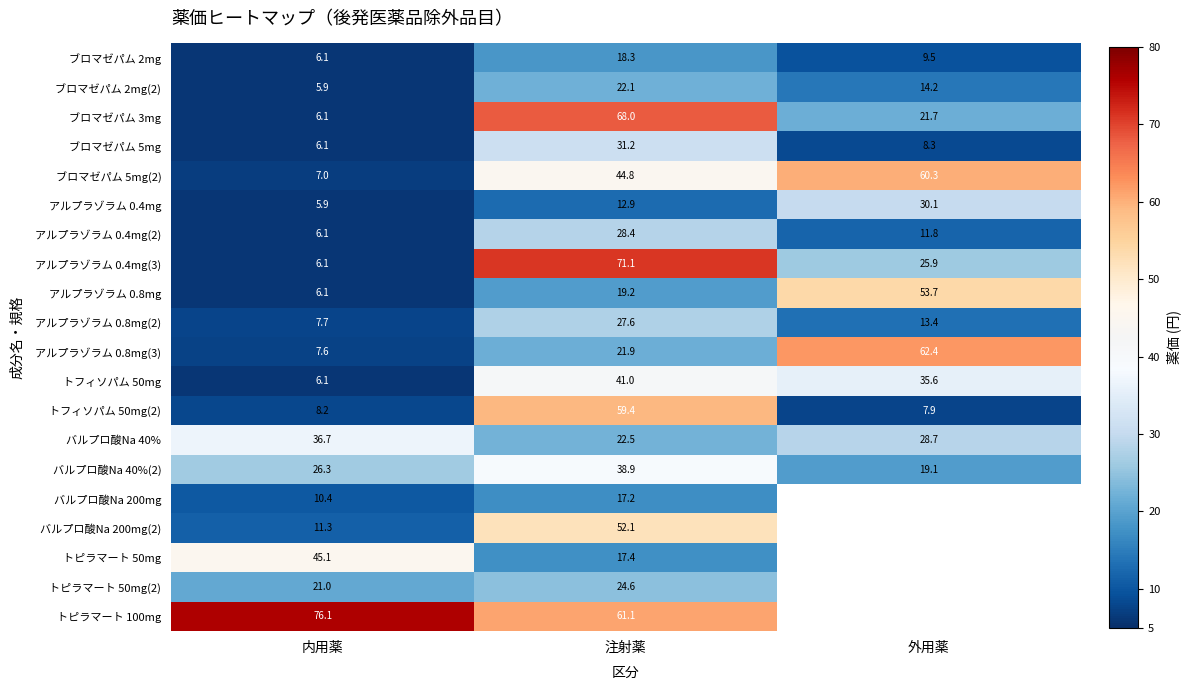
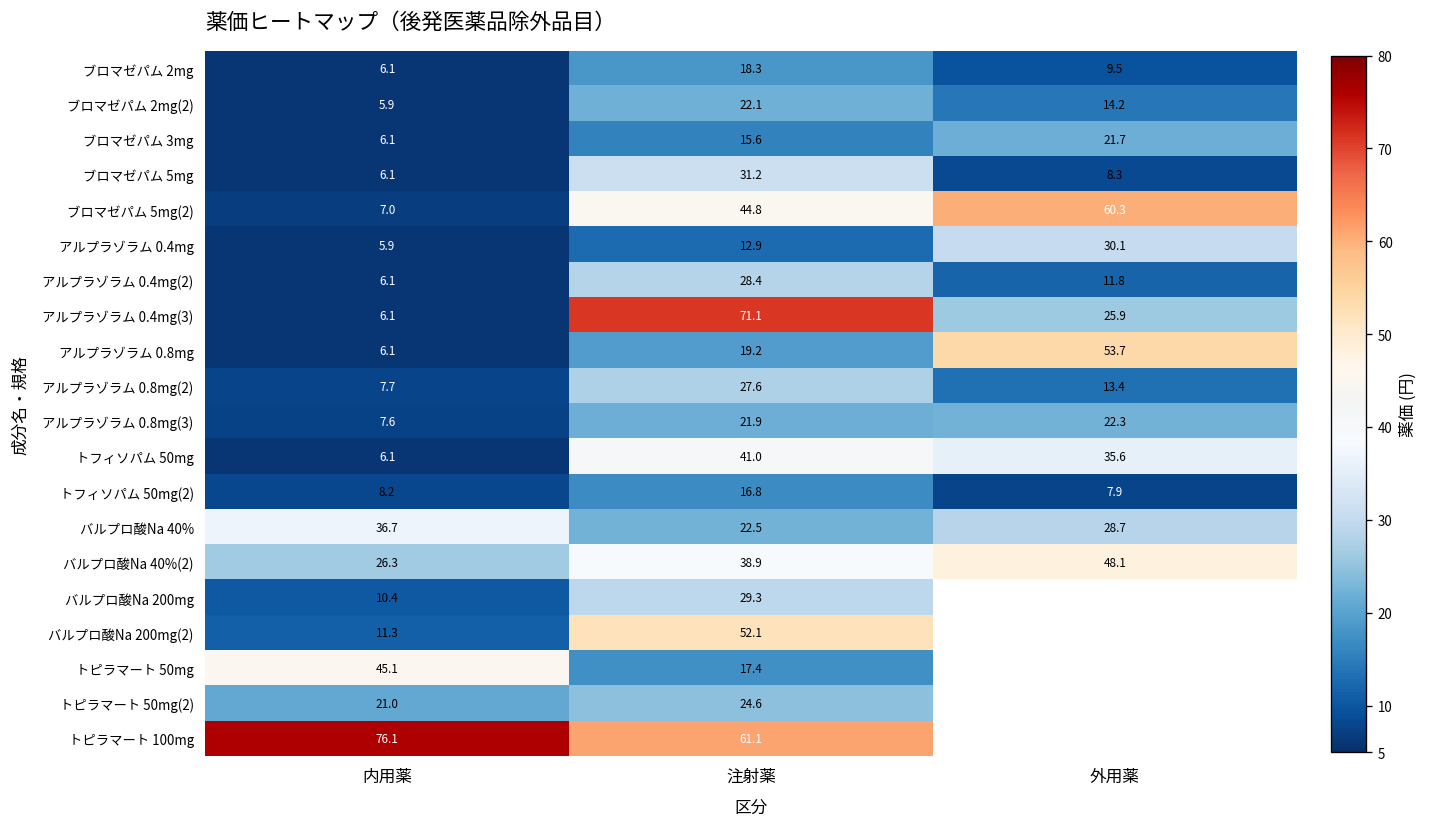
  {
    "ブロマゼパム 2mg": {
      "内用薬": 6.1,
      "注射薬": 18.3,
      "外用薬": 9.5
    },
    "ブロマゼパム 2mg(2)": {
      "内用薬": 5.9,
      "注射薬": 22.1,
      "外用薬": 14.2
    },
    "ブロマゼパム 3mg": {
      "内用薬": 6.1,
-     "注射薬": 68.0,
+     "注射薬": 15.6,
      "外用薬": 21.7
    },
    "ブロマゼパム 5mg": {
      "内用薬": 6.1,
      "注射薬": 31.2,
      "外用薬": 8.3
    },
    "ブロマゼパム 5mg(2)": {
      "内用薬": 7.0,
      "注射薬": 44.8,
      "外用薬": 60.3
    },
    "アルプラゾラム 0.4mg": {
      "内用薬": 5.9,
      "注射薬": 12.9,
      "外用薬": 30.1
    },
    "アルプラゾラム 0.4mg(2)": {
      "内用薬": 6.1,
      "注射薬": 28.4,
      "外用薬": 11.8
    },
    "アルプラゾラム 0.4mg(3)": {
      "内用薬": 6.1,
      "注射薬": 71.1,
      "外用薬": 25.9
    },
    "アルプラゾラム 0.8mg": {
      "内用薬": 6.1,
      "注射薬": 19.2,
      "外用薬": 53.7
    },
    "アルプラゾラム 0.8mg(2)": {
      "内用薬": 7.7,
      "注射薬": 27.6,
      "外用薬": 13.4
    },
    "アルプラゾラム 0.8mg(3)": {
      "内用薬": 7.6,
      "注射薬": 21.9,
-     "外用薬": 62.4
+     "外用薬": 22.3
    },
    "トフィソパム 50mg": {
      "内用薬": 6.1,
      "注射薬": 41.0,
      "外用薬": 35.6
    },
    "トフィソパム 50mg(2)": {
      "内用薬": 8.2,
-     "注射薬": 59.4,
+     "注射薬": 16.8,
      "外用薬": 7.9
    },
    "バルプロ酸Na 40%": {
      "内用薬": 36.7,
      "注射薬": 22.5,
      "外用薬": 28.7
    },
    "バルプロ酸Na 40%(2)": {
      "内用薬": 26.3,
      "注射薬": 38.9,
-     "外用薬": 19.1
+     "外用薬": 48.1
    },
    "バルプロ酸Na 200mg": {
      "内用薬": 10.4,
-     "注射薬": 17.2
+     "注射薬": 29.3
    },
    "バルプロ酸Na 200mg(2)": {
      "内用薬": 11.3,
      "注射薬": 52.1
    },
    "トピラマート 50mg": {
      "内用薬": 45.1,
      "注射薬": 17.4
    },
    "トピラマート 50mg(2)": {
      "内用薬": 21.0,
      "注射薬": 24.6
    },
    "トピラマート 100mg": {
      "内用薬": 76.1,
      "注射薬": 61.1
    }
  }
